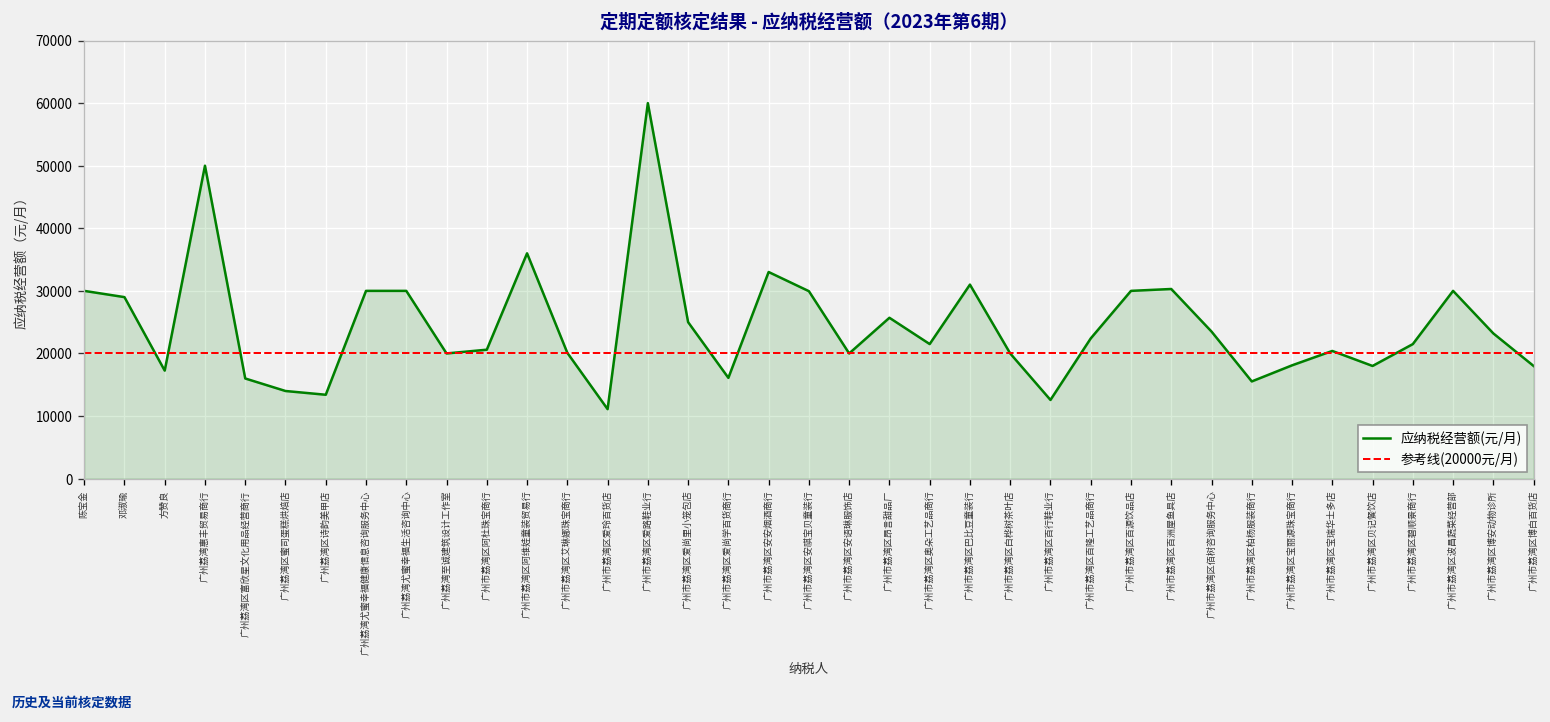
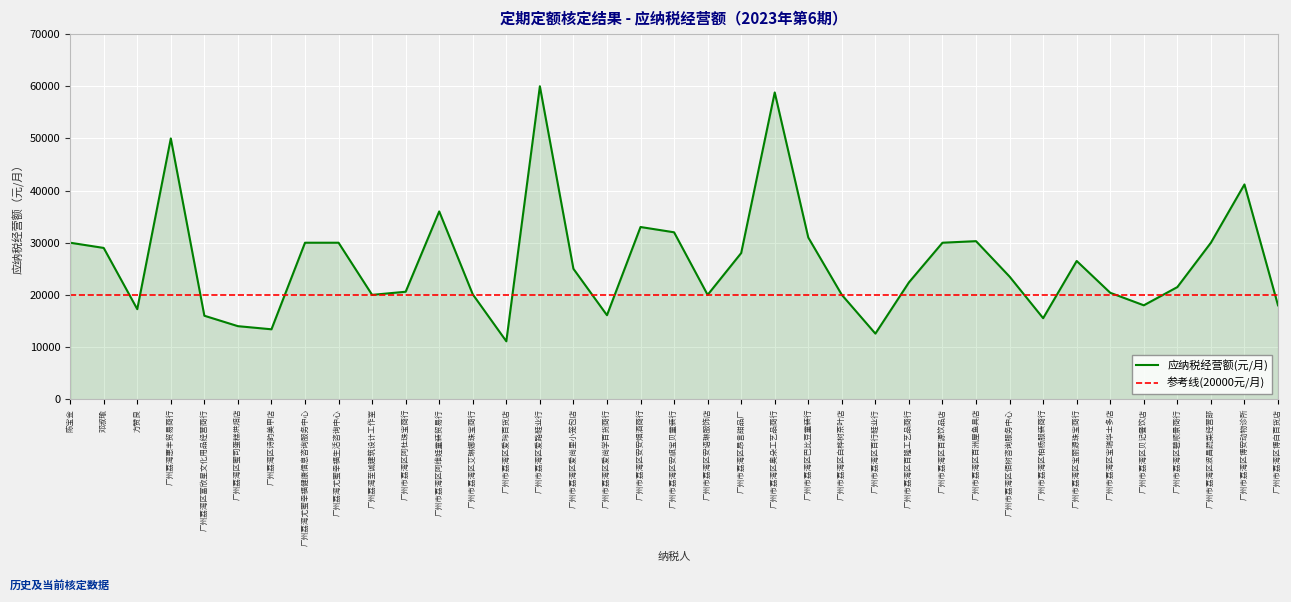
  {
    "应纳税经营额(元/月)": {
      "陈宝金": 30000,
      "邓淑瑜": 29000,
      "方赞良": 17000,
      "广州荔湾惠丰贸易商行": 50000,
      "广州荔湾区富欣星文化用品经营商行": 16000,
      "广州荔湾区蜜司蛋糕烘焙店": 14000,
      "广州荔湾区诗韵美甲店": 13000,
      "广州荔湾尤蜜幸福健康信息咨询服务中心": 30000,
      "广州荔湾尤蜜幸福生活咨询中心": 30000,
      "广州市荔湾区阿杜珠宝商行": 21000,
      "广州市荔湾区阿维娃童装贸易行": 36000,
      "广州市荔湾区爱玲百货店": 11000,
      "广州市荔湾区爱路鞋业行": 60000,
      "广州市荔湾区爱尚里小笼包店": 25000,
      "广州市荔湾区爱尚学百货商行": 16000,
      "广州市荔湾区安安烟酒商行": 33000,
-     "广州市荔湾区安祺宝贝童装行": 30000,
-     "广州市荔湾区昂言甜品厂": 26000,
-     "广州市荔湾区奥朵工艺品商行": 22000,
+     "广州市荔湾区安祺宝贝童装行": 32000,
+     "广州市荔湾区昂言甜品厂": 28000,
+     "广州市荔湾区奥朵工艺品商行": 59000,
      "广州市荔湾区巴比豆童装行": 31000,
      "广州市荔湾区百行鞋业行": 13000,
      "广州市荔湾区百隆工艺品商行": 22000,
      "广州市荔湾区百源饮品店": 30000,
      "广州市荔湾区百洲屋鱼具店": 30000,
      "广州市荔湾区佰树咨询服务中心": 24000,
      "广州市荔湾区柏杨服装商行": 16000,
-     "广州市荔湾区宝丽源珠宝商行": 18000,
+     "广州市荔湾区宝丽源珠宝商行": 26000,
      "广州市荔湾区贝记餐饮店": 18000,
      "广州市荔湾区碧顺景商行": 21000,
      "广州市荔湾区波昌蔬菜经营部": 30000,
-     "广州市荔湾区博安动物诊所": 23000,
+     "广州市荔湾区博安动物诊所": 41000,
      "广州市荔湾区博白百货店": 18000
    },
    "参考线(20000元/月)": {
      "陈宝金": 20000,
      "邓淑瑜": 20000,
      "方赞良": 20000,
      "广州荔湾惠丰贸易商行": 20000,
      "广州荔湾区富欣星文化用品经营商行": 20000,
      "广州荔湾区蜜司蛋糕烘焙店": 20000,
      "广州荔湾区诗韵美甲店": 20000,
      "广州荔湾尤蜜幸福健康信息咨询服务中心": 20000,
      "广州荔湾尤蜜幸福生活咨询中心": 20000,
      "广州市荔湾区阿杜珠宝商行": 20000,
      "广州市荔湾区阿维娃童装贸易行": 20000,
      "广州市荔湾区爱玲百货店": 20000,
      "广州市荔湾区爱路鞋业行": 20000,
      "广州市荔湾区爱尚里小笼包店": 20000,
      "广州市荔湾区爱尚学百货商行": 20000,
      "广州市荔湾区安安烟酒商行": 20000,
      "广州市荔湾区安祺宝贝童装行": 20000,
      "广州市荔湾区昂言甜品厂": 20000,
      "广州市荔湾区奥朵工艺品商行": 20000,
      "广州市荔湾区巴比豆童装行": 20000,
      "广州市荔湾区百行鞋业行": 20000,
      "广州市荔湾区百隆工艺品商行": 20000,
      "广州市荔湾区百源饮品店": 20000,
      "广州市荔湾区百洲屋鱼具店": 20000,
      "广州市荔湾区佰树咨询服务中心": 20000,
      "广州市荔湾区柏杨服装商行": 20000,
      "广州市荔湾区宝丽源珠宝商行": 20000,
      "广州市荔湾区贝记餐饮店": 20000,
      "广州市荔湾区碧顺景商行": 20000,
      "广州市荔湾区波昌蔬菜经营部": 20000,
      "广州市荔湾区博安动物诊所": 20000,
      "广州市荔湾区博白百货店": 20000
    }
  }
